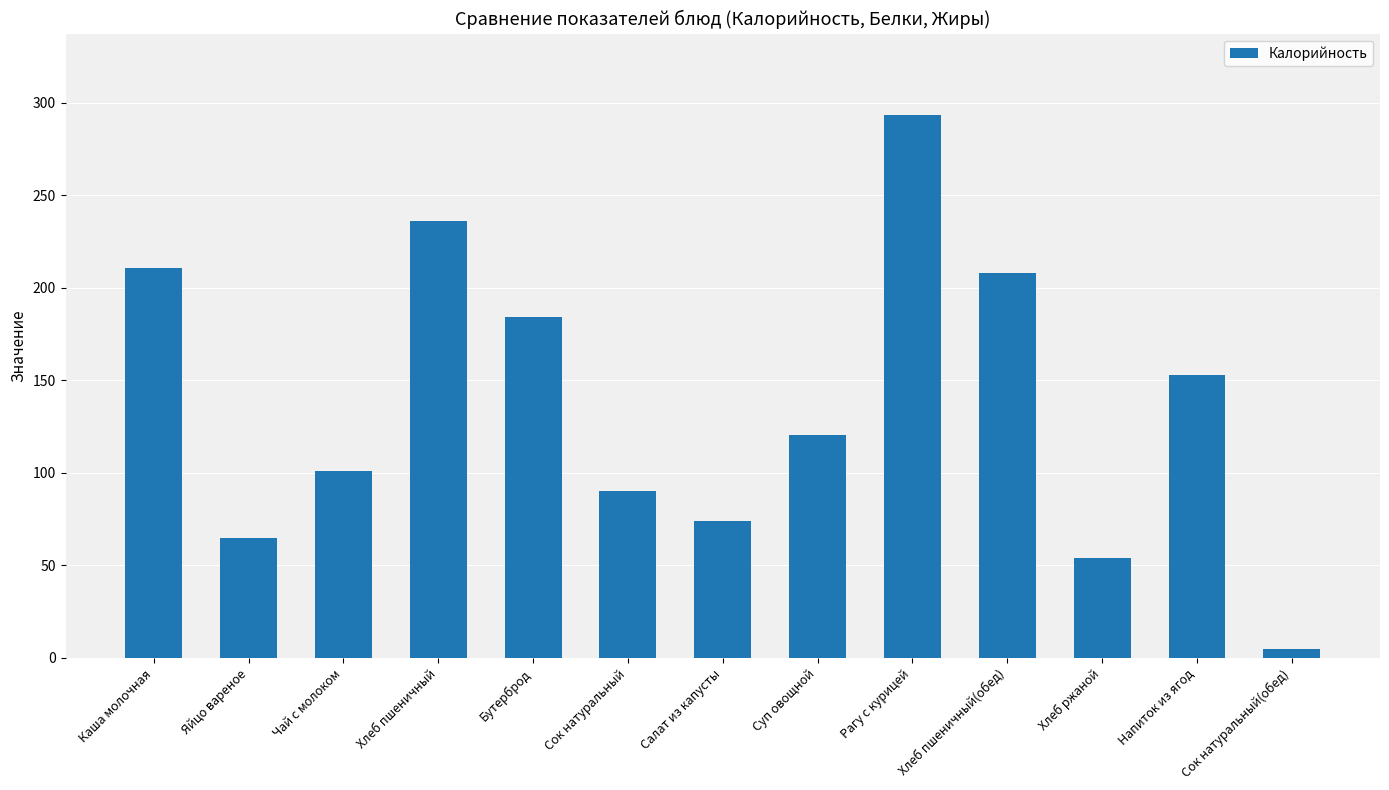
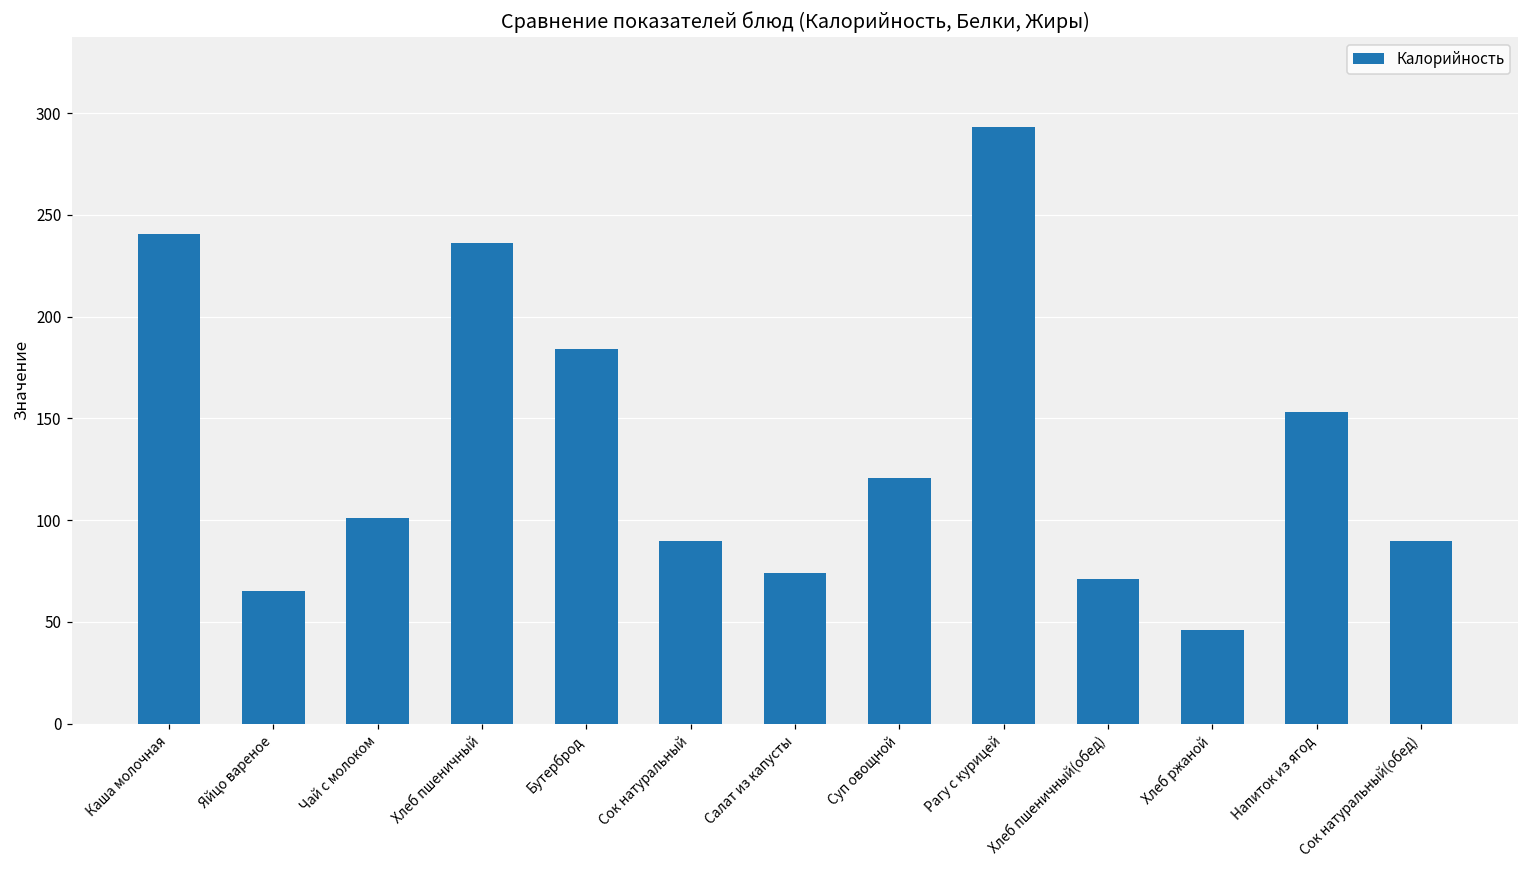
  {
-   "Каша молочная": 211,
+   "Каша молочная": 240,
    "Яйцо вареное": 65,
    "Чай с молоком": 101,
    "Хлеб пшеничный": 236,
    "Бутерброд": 184,
    "Сок натуральный": 90,
    "Салат из капусты": 74,
    "Суп овощной": 121,
    "Рагу с курицей": 293,
-   "Хлеб пшеничный(обед)": 208,
-   "Хлеб ржаной": 54,
+   "Хлеб пшеничный(обед)": 71,
+   "Хлеб ржаной": 46,
    "Напиток из ягод": 153,
-   "Сок натуральный(обед)": 5
+   "Сок натуральный(обед)": 90
  }
